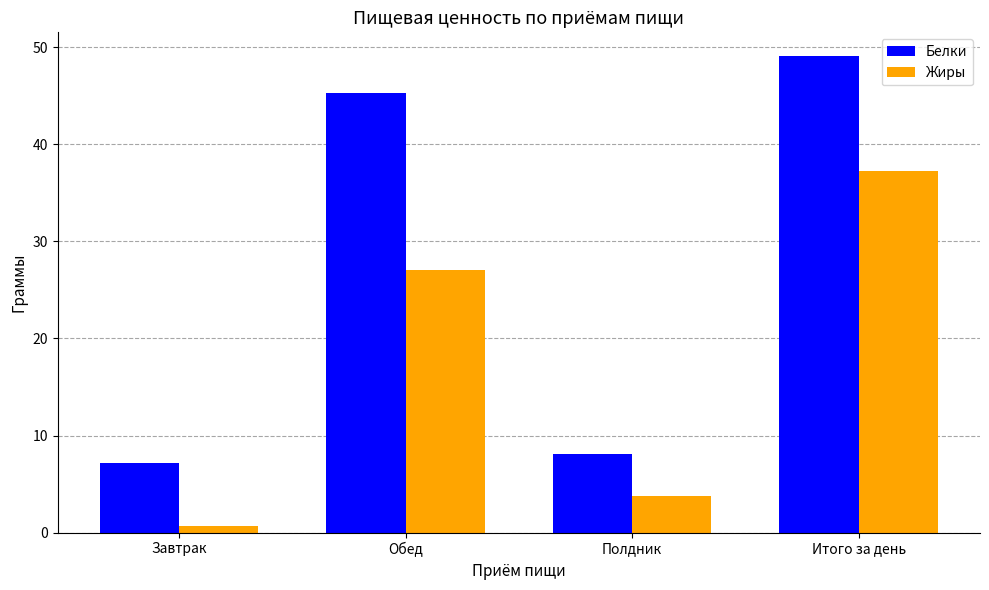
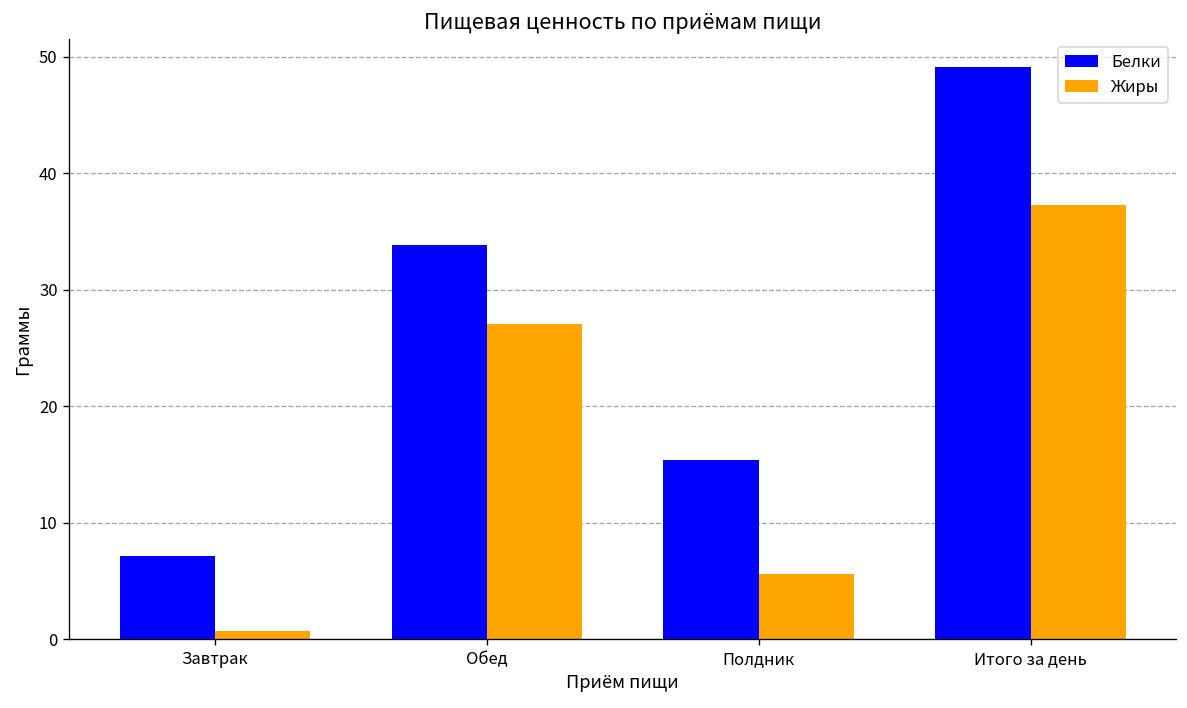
  {
    "Белки": {
      "Завтрак": 7,
-     "Обед": 45,
-     "Полдник": 8,
+     "Обед": 34,
+     "Полдник": 15,
      "Итого за день": 49
    },
    "Жиры": {
      "Завтрак": 1,
      "Обед": 27,
-     "Полдник": 4,
+     "Полдник": 6,
      "Итого за день": 37
    }
  }
